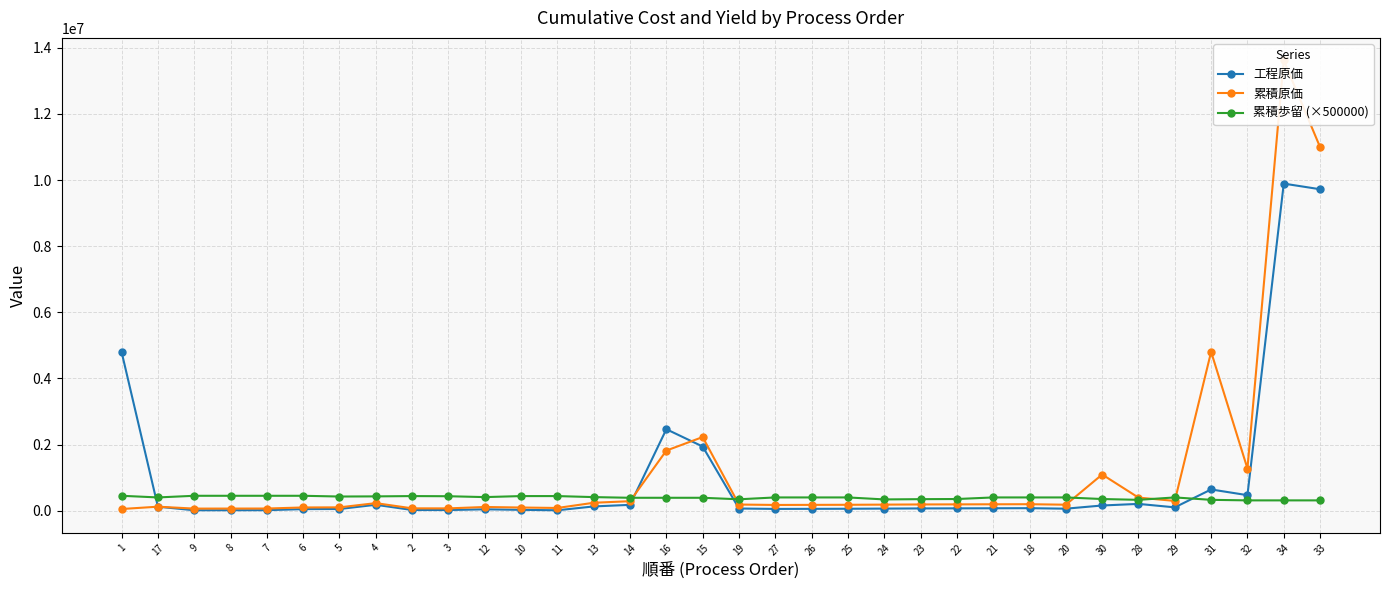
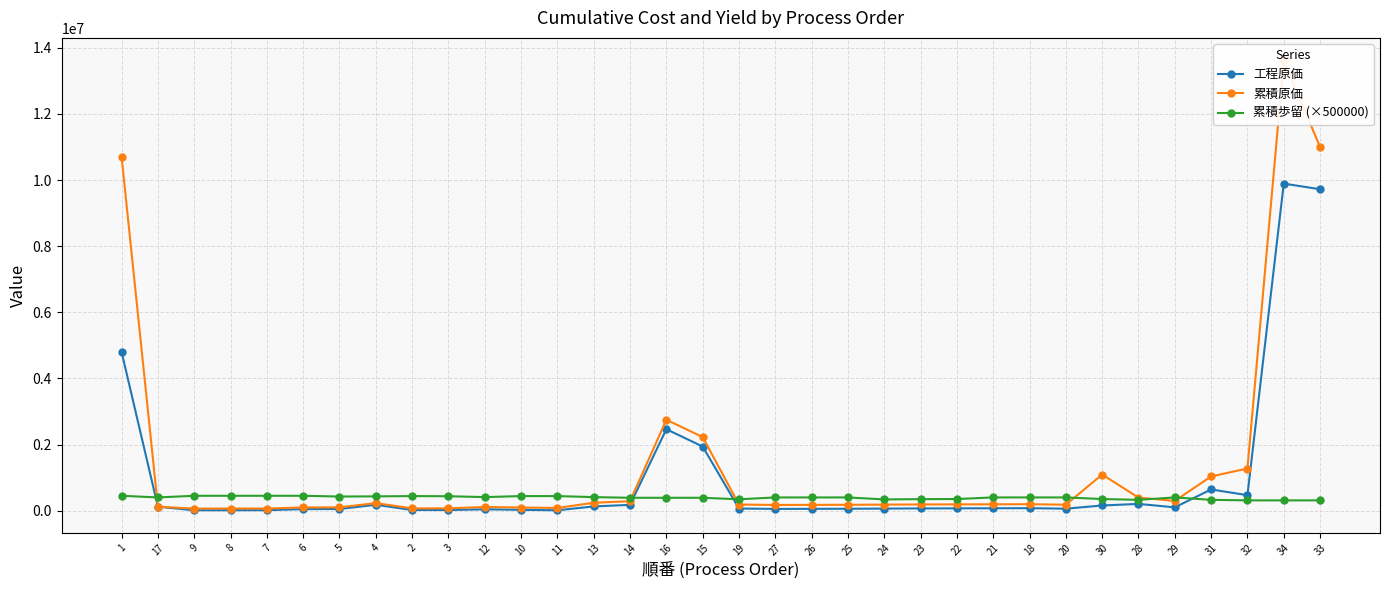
  {
    "工程原価": {
      "1": 4800000,
      "13": 100000,
      "14": 200000,
      "16": 2500000,
      "15": 1900000,
      "19": 100000,
      "27": 100000,
      "26": 100000,
      "25": 100000,
      "24": 100000,
      "23": 100000,
      "22": 100000,
      "21": 100000,
      "18": 100000,
      "20": 100000,
      "30": 200000,
      "28": 200000,
      "29": 100000,
      "31": 600000,
      "32": 500000,
      "34": 9900000,
      "33": 9700000
    },
    "累積原価": {
-     "1": 100000,
+     "1": 10700000,
      "13": 200000,
      "14": 300000,
-     "16": 1800000,
+     "16": 2800000,
      "15": 2200000,
      "19": 200000,
      "27": 200000,
      "26": 200000,
      "25": 200000,
      "24": 200000,
      "23": 200000,
      "22": 200000,
      "21": 200000,
      "18": 200000,
      "20": 200000,
      "30": 1100000,
      "29": 300000,
-     "31": 4800000,
+     "31": 1000000,
      "32": 1300000,
      "33": 11000000
    },
    "累積歩留 (×500000)": {
      "1": 500000,
      "17": 400000,
      "9": 500000,
      "8": 500000,
      "7": 500000,
      "6": 500000,
      "5": 400000,
      "4": 400000,
      "2": 400000,
      "3": 400000,
      "12": 400000,
      "10": 400000,
      "11": 400000,
      "13": 400000,
      "14": 400000,
      "16": 400000,
      "15": 400000,
      "19": 300000,
      "27": 400000,
      "26": 400000,
      "25": 400000,
      "24": 300000,
      "23": 300000,
      "22": 400000,
      "21": 400000,
      "18": 400000,
      "20": 400000,
      "30": 400000,
      "29": 400000,
      "31": 300000,
      "32": 300000,
      "34": 300000,
      "33": 300000
    }
  }
